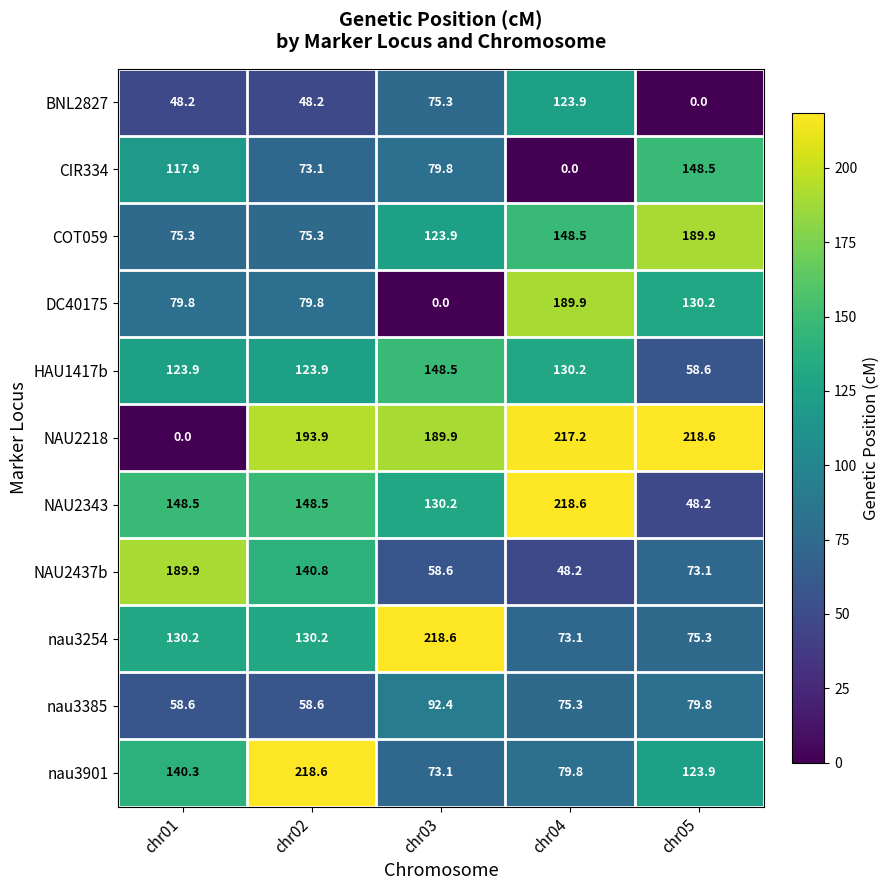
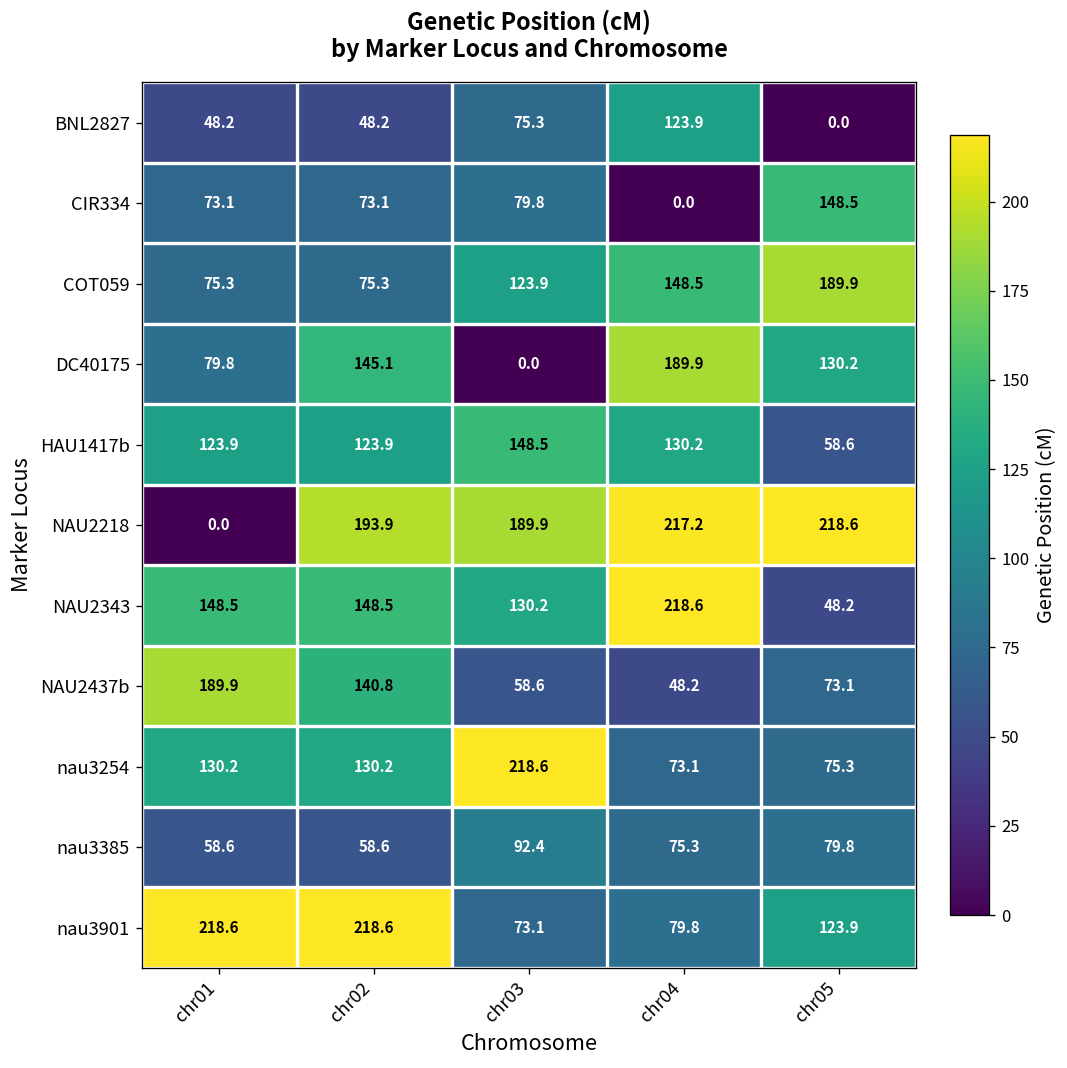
  {
    "BNL2827": {
      "chr01": 48.2,
      "chr02": 48.2,
      "chr03": 75.3,
      "chr04": 123.9,
      "chr05": 0.0
    },
    "CIR334": {
-     "chr01": 117.9,
+     "chr01": 73.1,
      "chr02": 73.1,
      "chr03": 79.8,
      "chr04": 0.0,
      "chr05": 148.5
    },
    "COT059": {
      "chr01": 75.3,
      "chr02": 75.3,
      "chr03": 123.9,
      "chr04": 148.5,
      "chr05": 189.9
    },
    "DC40175": {
      "chr01": 79.8,
-     "chr02": 79.8,
+     "chr02": 145.1,
      "chr03": 0.0,
      "chr04": 189.9,
      "chr05": 130.2
    },
    "HAU1417b": {
      "chr01": 123.9,
      "chr02": 123.9,
      "chr03": 148.5,
      "chr04": 130.2,
      "chr05": 58.6
    },
    "NAU2218": {
      "chr01": 0.0,
      "chr02": 193.9,
      "chr03": 189.9,
      "chr04": 217.2,
      "chr05": 218.6
    },
    "NAU2343": {
      "chr01": 148.5,
      "chr02": 148.5,
      "chr03": 130.2,
      "chr04": 218.6,
      "chr05": 48.2
    },
    "NAU2437b": {
      "chr01": 189.9,
      "chr02": 140.8,
      "chr03": 58.6,
      "chr04": 48.2,
      "chr05": 73.1
    },
    "nau3254": {
      "chr01": 130.2,
      "chr02": 130.2,
      "chr03": 218.6,
      "chr04": 73.1,
      "chr05": 75.3
    },
    "nau3385": {
      "chr01": 58.6,
      "chr02": 58.6,
      "chr03": 92.4,
      "chr04": 75.3,
      "chr05": 79.8
    },
    "nau3901": {
-     "chr01": 140.3,
+     "chr01": 218.6,
      "chr02": 218.6,
      "chr03": 73.1,
      "chr04": 79.8,
      "chr05": 123.9
    }
  }
